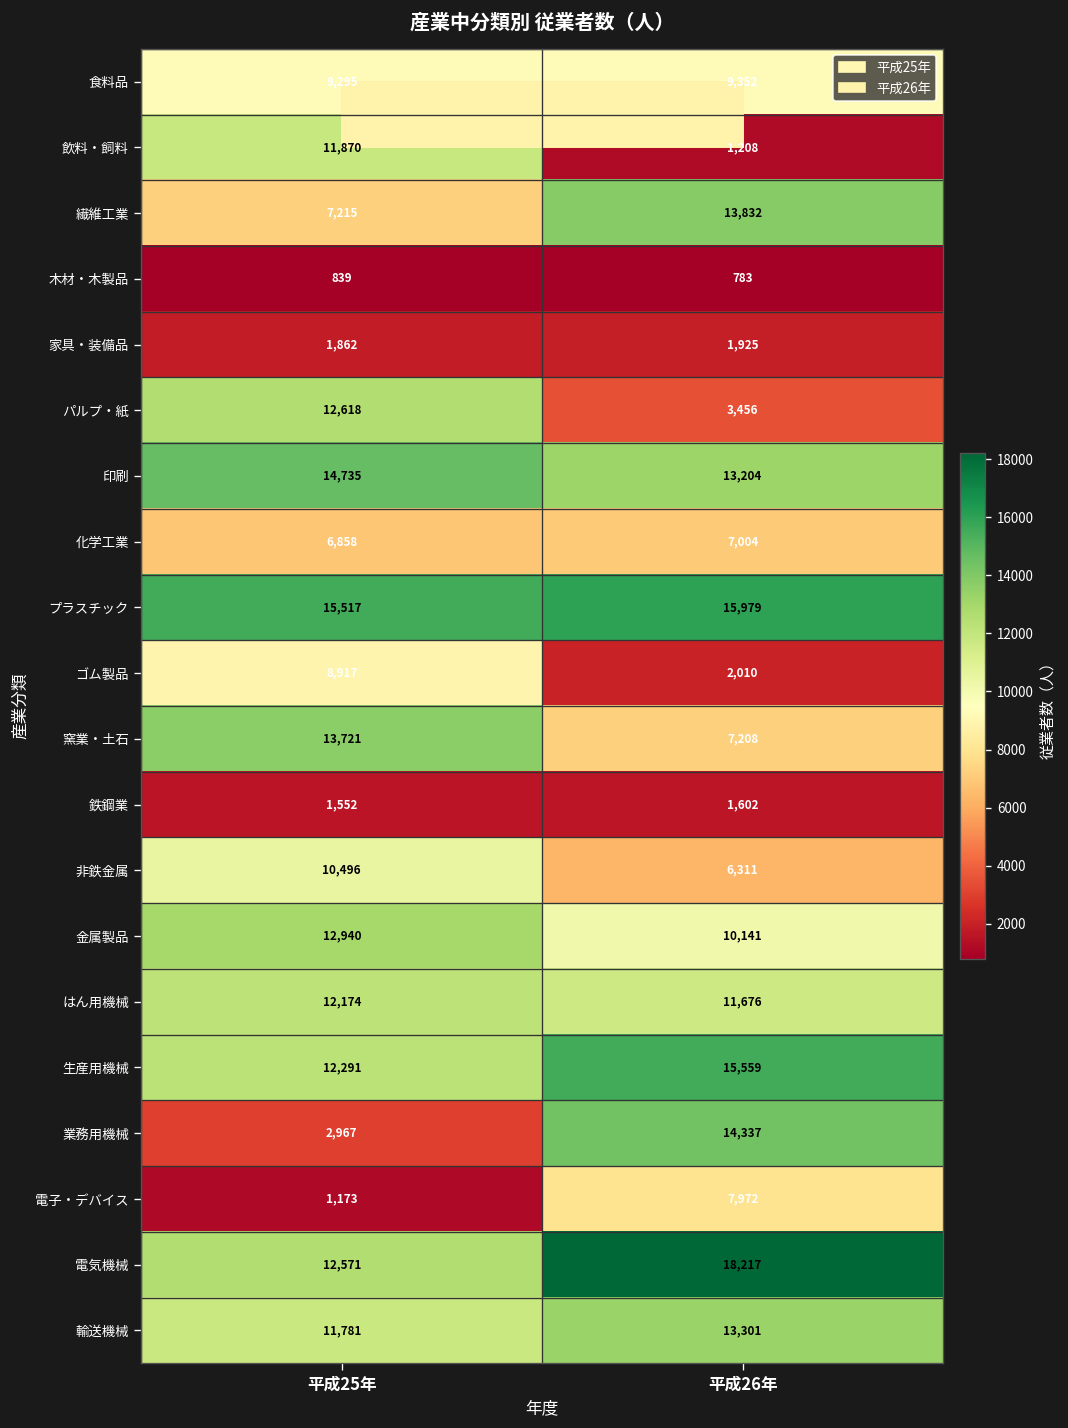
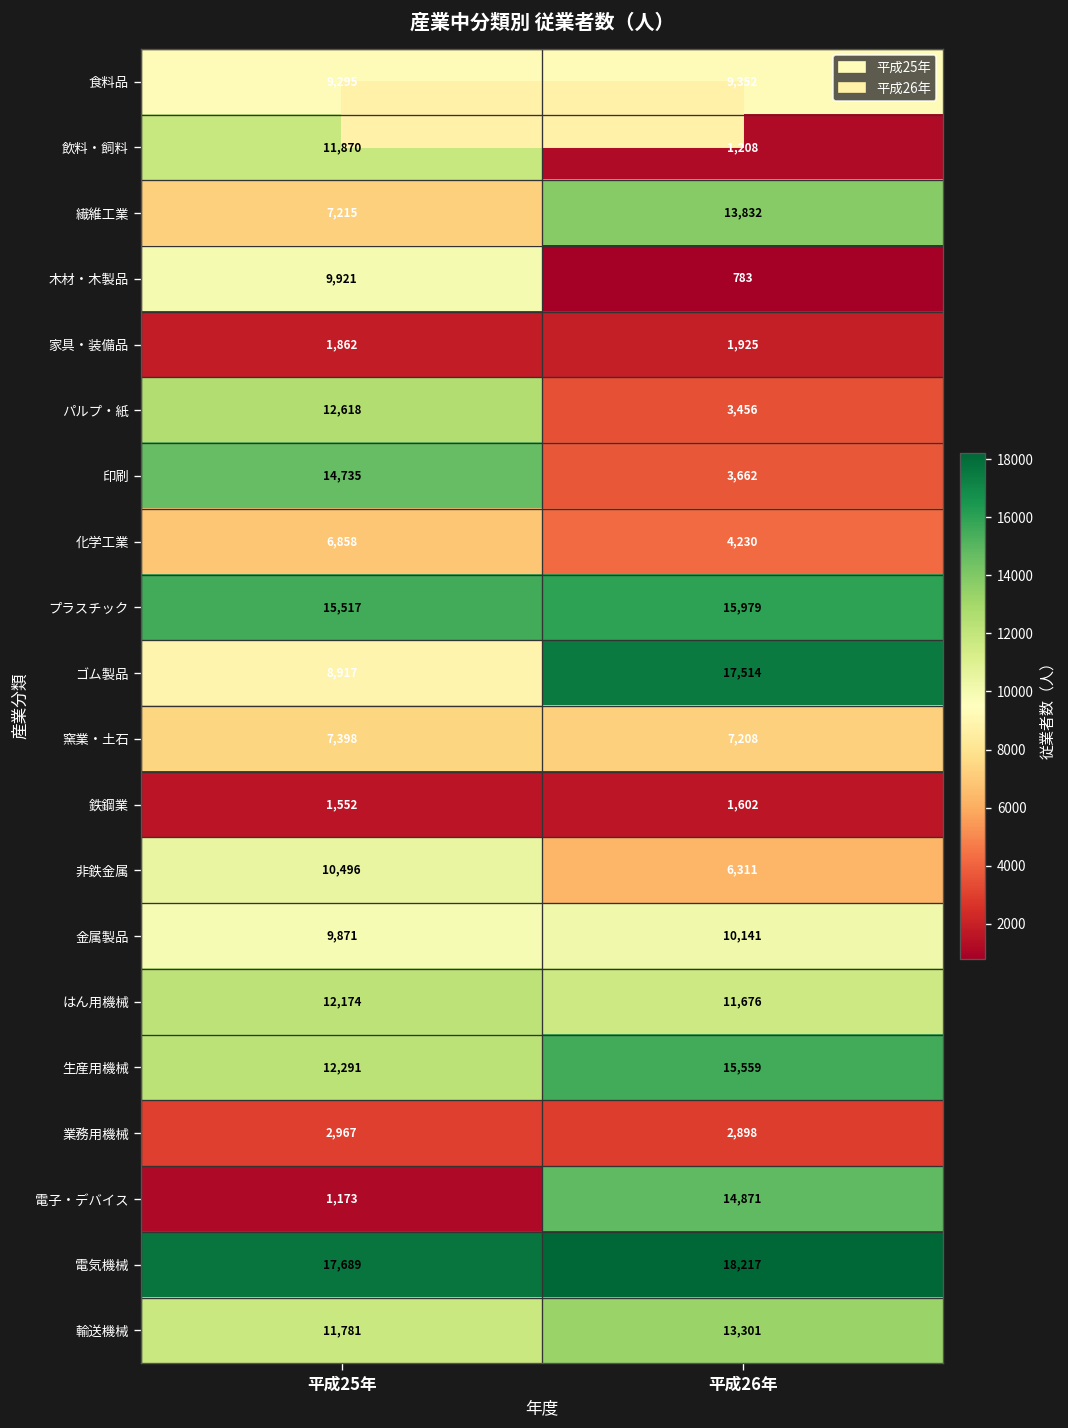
  {
    "繊維工業": {
      "平成25年": "7,215",
      "平成26年": "13,832"
    },
    "木材・木製品": {
-     "平成25年": "839",
+     "平成25年": "9,921",
      "平成26年": "783"
    },
    "家具・装備品": {
      "平成25年": "1,862",
      "平成26年": "1,925"
    },
    "パルプ・紙": {
      "平成25年": "12,618",
      "平成26年": "3,456"
    },
    "印刷": {
      "平成25年": "14,735",
-     "平成26年": "13,204"
+     "平成26年": "3,662"
    },
    "化学工業": {
      "平成25年": "6,858",
-     "平成26年": "7,004"
+     "平成26年": "4,230"
    },
    "プラスチック": {
      "平成25年": "15,517",
      "平成26年": "15,979"
    },
    "ゴム製品": {
      "平成25年": "8,917",
-     "平成26年": "2,010"
+     "平成26年": "17,514"
    },
    "窯業・土石": {
-     "平成25年": "13,721",
+     "平成25年": "7,398",
      "平成26年": "7,208"
    },
    "鉄鋼業": {
      "平成25年": "1,552",
      "平成26年": "1,602"
    },
    "非鉄金属": {
      "平成25年": "10,496",
      "平成26年": "6,311"
    },
    "金属製品": {
-     "平成25年": "12,940",
+     "平成25年": "9,871",
      "平成26年": "10,141"
    },
    "はん用機械": {
      "平成25年": "12,174",
      "平成26年": "11,676"
    },
    "生産用機械": {
      "平成25年": "12,291",
      "平成26年": "15,559"
    },
    "業務用機械": {
      "平成25年": "2,967",
-     "平成26年": "14,337"
+     "平成26年": "2,898"
    },
    "電子・デバイス": {
      "平成25年": "1,173",
-     "平成26年": "7,972"
+     "平成26年": "14,871"
    },
    "電気機械": {
-     "平成25年": "12,571",
+     "平成25年": "17,689",
      "平成26年": "18,217"
    },
    "輸送機械": {
      "平成25年": "11,781",
      "平成26年": "13,301"
    }
  }
